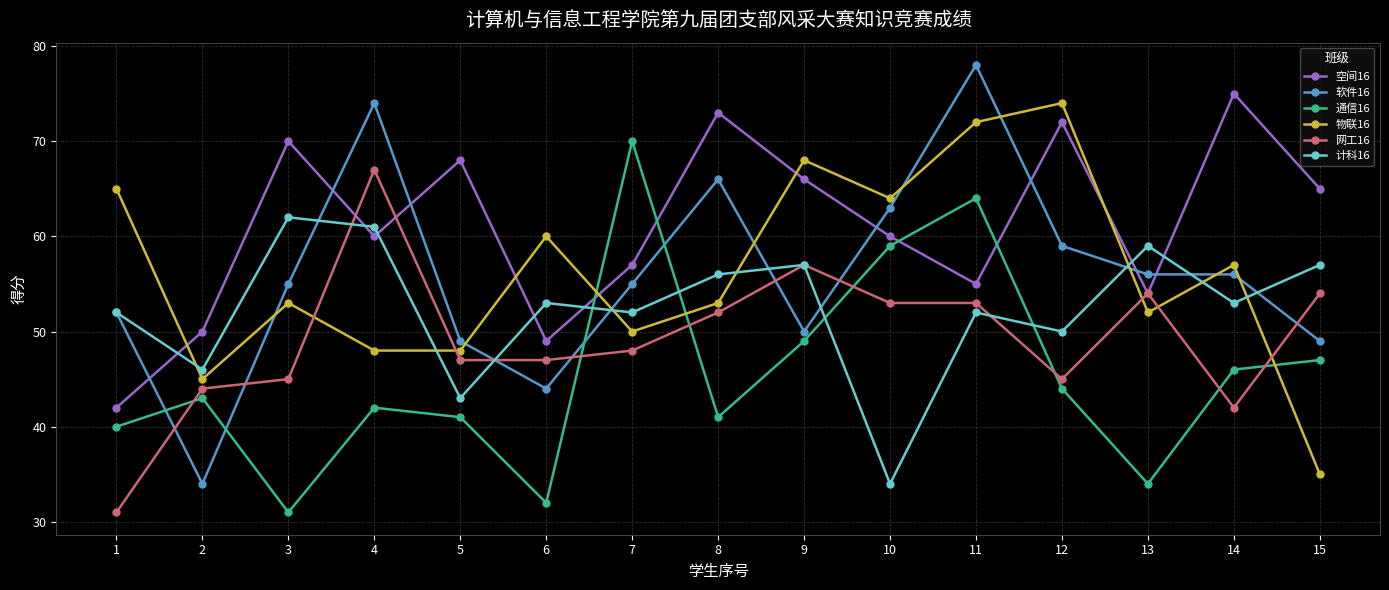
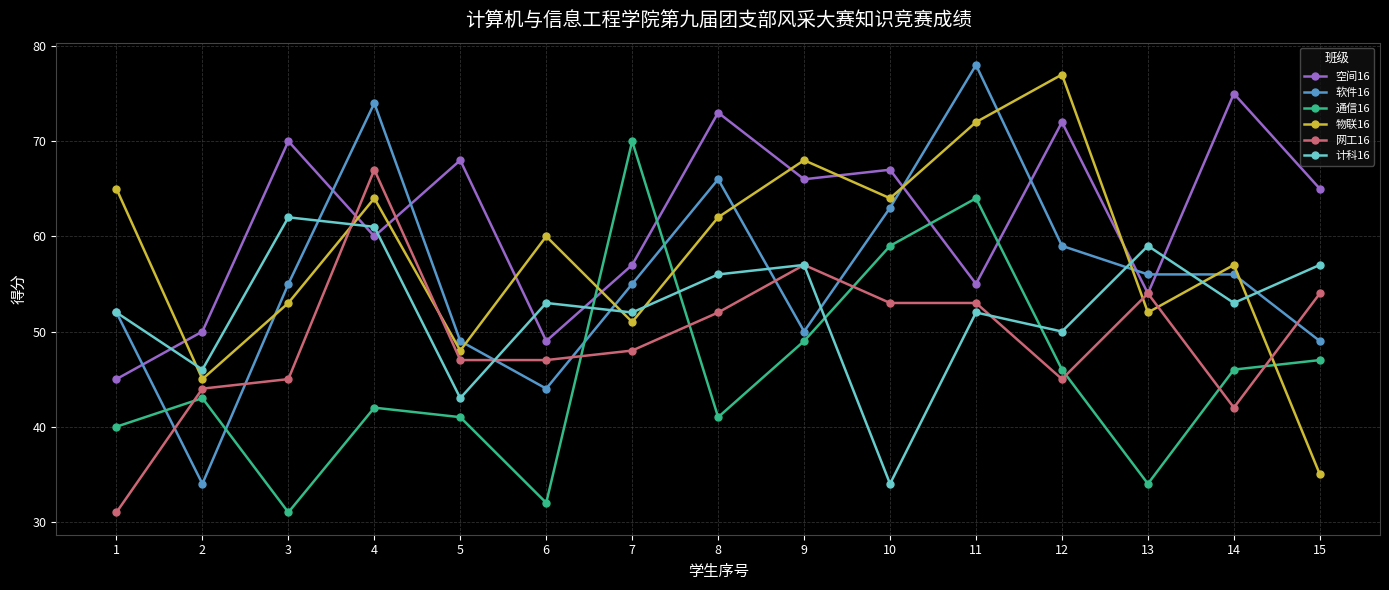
  {
    "空间16": {
-     "1": 42,
+     "1": 45,
      "2": 50,
      "3": 70,
      "4": 60,
      "5": 68,
      "6": 49,
      "7": 57,
      "8": 73,
      "9": 66,
-     "10": 60,
+     "10": 67,
      "11": 55,
      "12": 72,
      "14": 75,
      "15": 65
    },
    "通信16": {
      "1": 40,
      "2": 43,
      "3": 31,
      "4": 42,
      "5": 41,
      "6": 32,
      "7": 70,
      "8": 41,
      "9": 49,
      "10": 59,
      "11": 64,
-     "12": 44,
+     "12": 46,
      "13": 34,
      "14": 46,
      "15": 47
    },
    "物联16": {
      "1": 65,
      "2": 45,
      "3": 53,
-     "4": 48,
+     "4": 64,
      "5": 48,
      "6": 60,
-     "7": 50,
-     "8": 53,
+     "7": 51,
+     "8": 62,
      "9": 68,
      "10": 64,
      "11": 72,
-     "12": 74,
+     "12": 77,
      "13": 52,
      "14": 57,
      "15": 35
    },
    "网工16": {
      "1": 31,
      "2": 44,
      "3": 45,
      "4": 67,
      "5": 47,
      "6": 47,
      "7": 48,
      "8": 52,
      "10": 53,
      "11": 53,
      "12": 45,
      "14": 42,
      "15": 54
    }
  }
